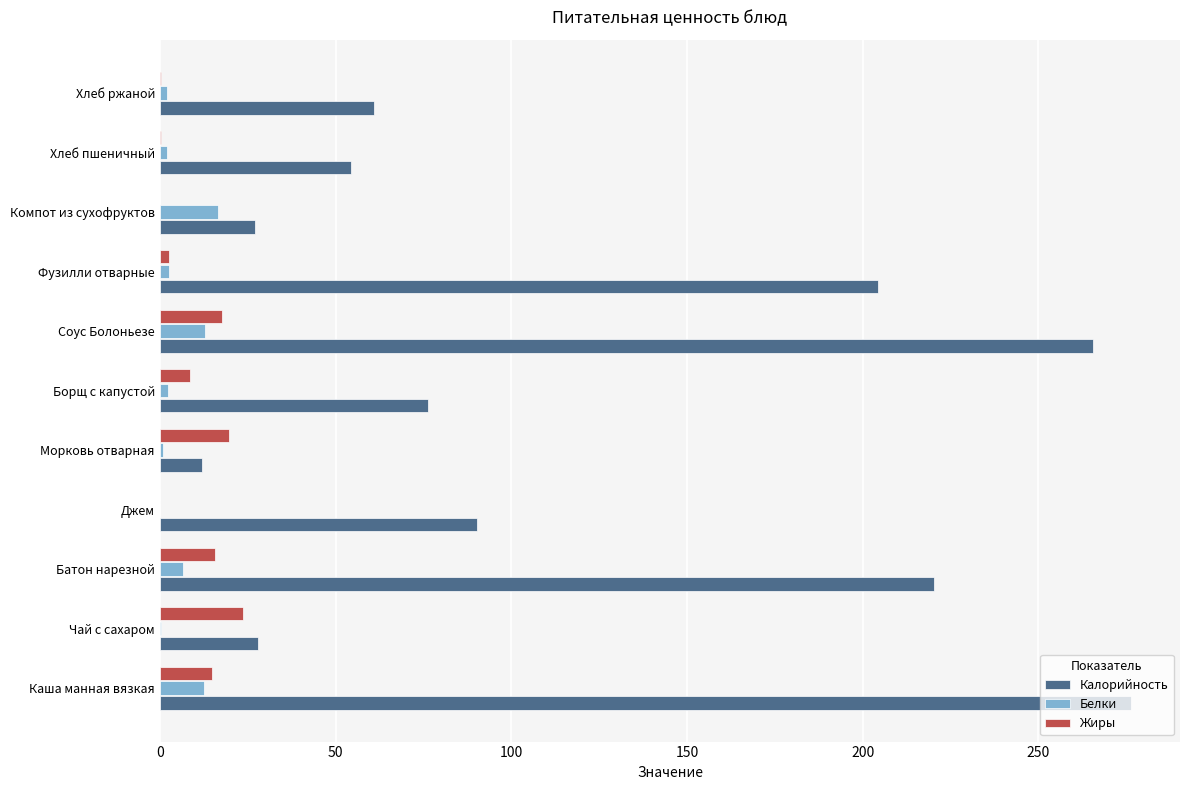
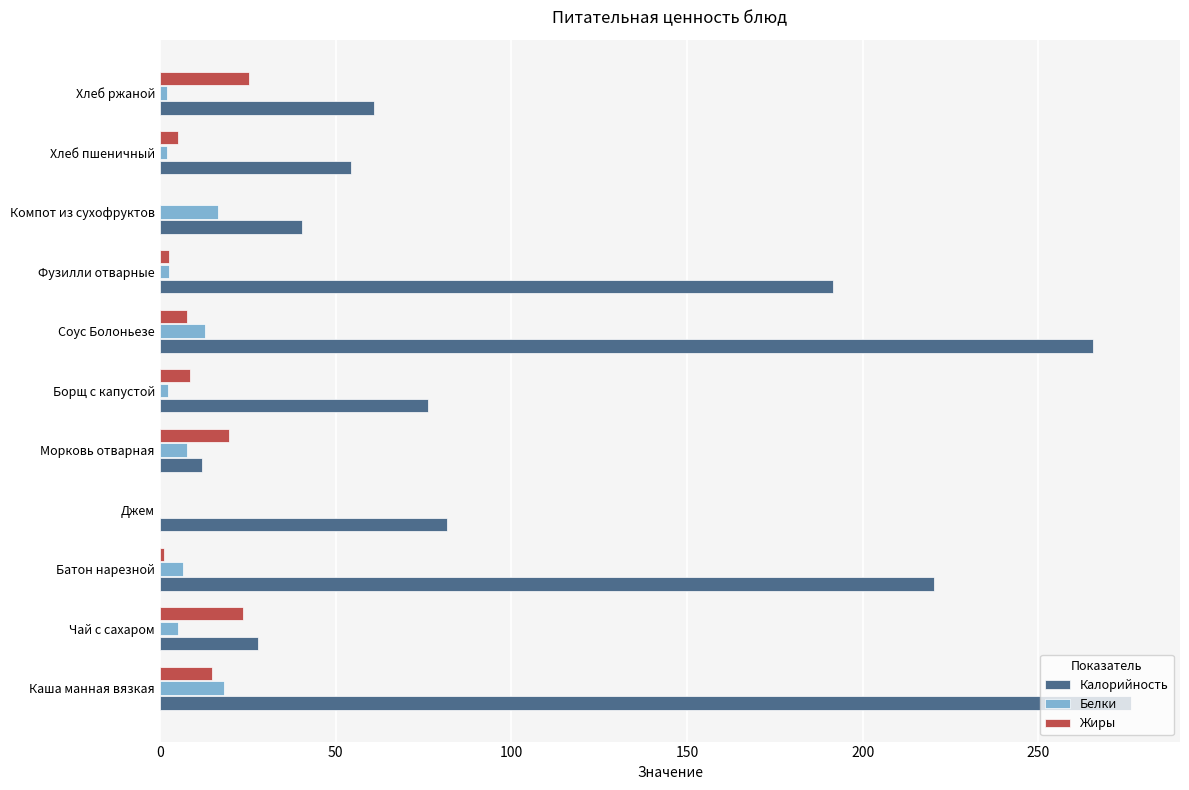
  {
    "Калорийность": {
      "Хлеб ржаной": 61,
      "Хлеб пшеничный": 55,
-     "Компот из сухофруктов": 27,
-     "Фузилли отварные": 204,
+     "Компот из сухофруктов": 40,
+     "Фузилли отварные": 191,
      "Соус Болоньезе": 266,
      "Борщ с капустой": 76,
      "Морковь отварная": 12,
-     "Джем": 90,
+     "Джем": 82,
      "Батон нарезной": 220,
      "Чай с сахаром": 28
    },
    "Белки": {
      "Хлеб ржаной": 2,
      "Хлеб пшеничный": 2,
      "Компот из сухофруктов": 17,
      "Фузилли отварные": 3,
      "Соус Болоньезе": 13,
      "Борщ с капустой": 2,
-     "Морковь отварная": 1,
+     "Морковь отварная": 8,
      "Джем": 0,
      "Батон нарезной": 6,
-     "Чай с сахаром": 0,
-     "Каша манная вязкая": 12
+     "Чай с сахаром": 5,
+     "Каша манная вязкая": 18
    },
    "Жиры": {
-     "Хлеб ржаной": 0,
-     "Хлеб пшеничный": 0,
+     "Хлеб ржаной": 25,
+     "Хлеб пшеничный": 5,
      "Компот из сухофруктов": 0,
      "Фузилли отварные": 3,
-     "Соус Болоньезе": 18,
+     "Соус Болоньезе": 8,
      "Борщ с капустой": 9,
      "Морковь отварная": 20,
      "Джем": 0,
-     "Батон нарезной": 16,
+     "Батон нарезной": 1,
      "Чай с сахаром": 24,
      "Каша манная вязкая": 15
    }
  }
